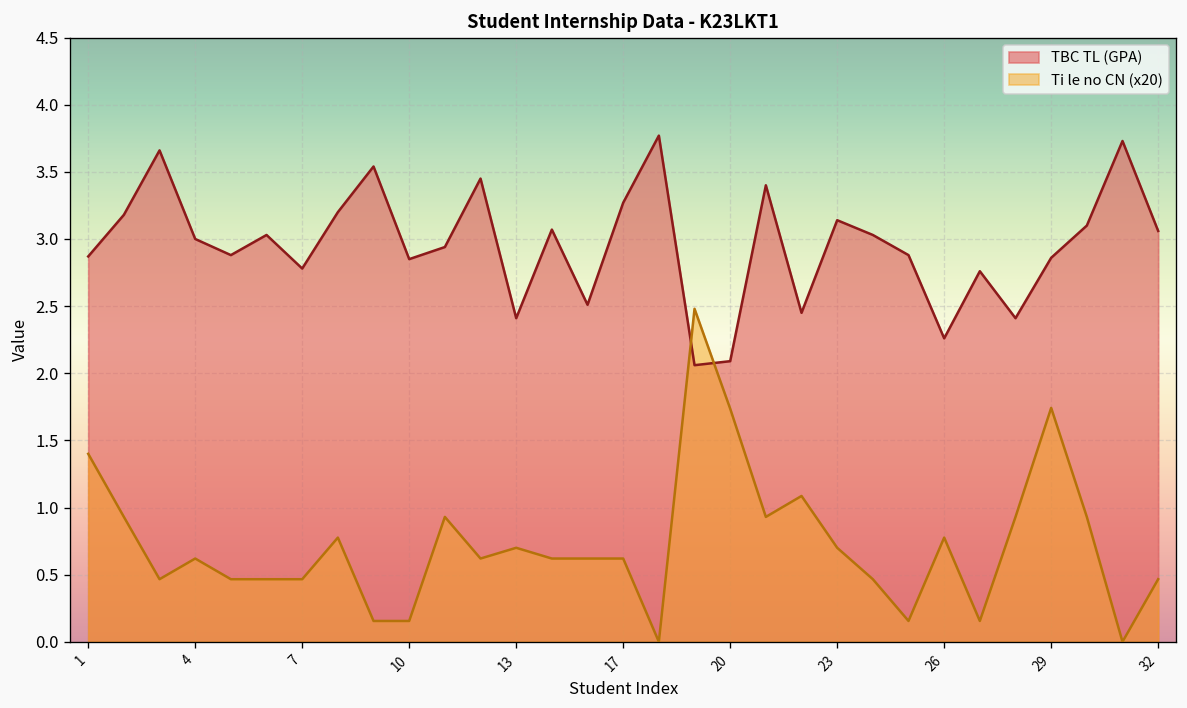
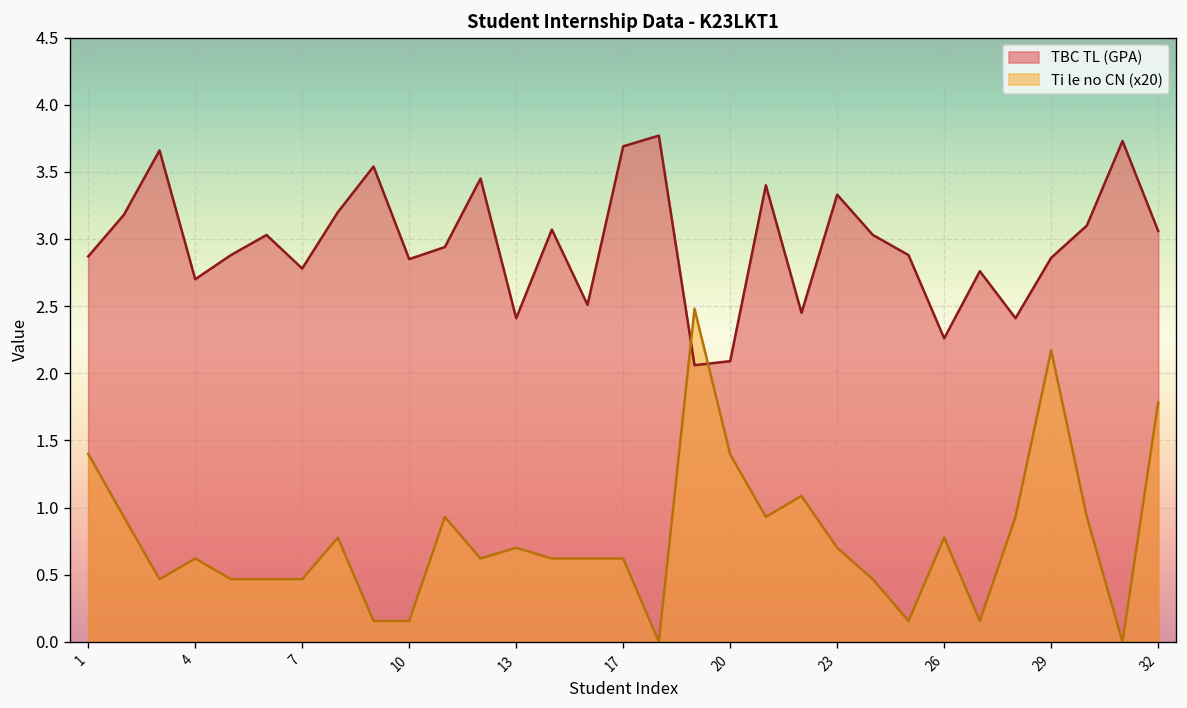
  {
    "TBC TL (GPA)": {
      "1": 2.87,
-     "4": 3.0,
+     "4": 2.7,
      "7": 2.78,
      "10": 2.85,
      "13": 2.41,
-     "17": 3.27,
+     "17": 3.69,
      "20": 2.09,
-     "23": 3.14,
+     "23": 3.33,
      "26": 2.26,
      "29": 2.86,
      "32": 3.06
    },
    "Ti le no CN (x20)": {
      "1": 1.40,
      "4": 0.62,
      "7": 0.47,
      "10": 0.16,
      "13": 0.70,
      "17": 0.62,
-     "20": 1.74,
+     "20": 1.40,
      "23": 0.70,
      "26": 0.78,
-     "29": 1.74,
-     "32": 0.47
+     "29": 2.17,
+     "32": 1.78
    }
  }
